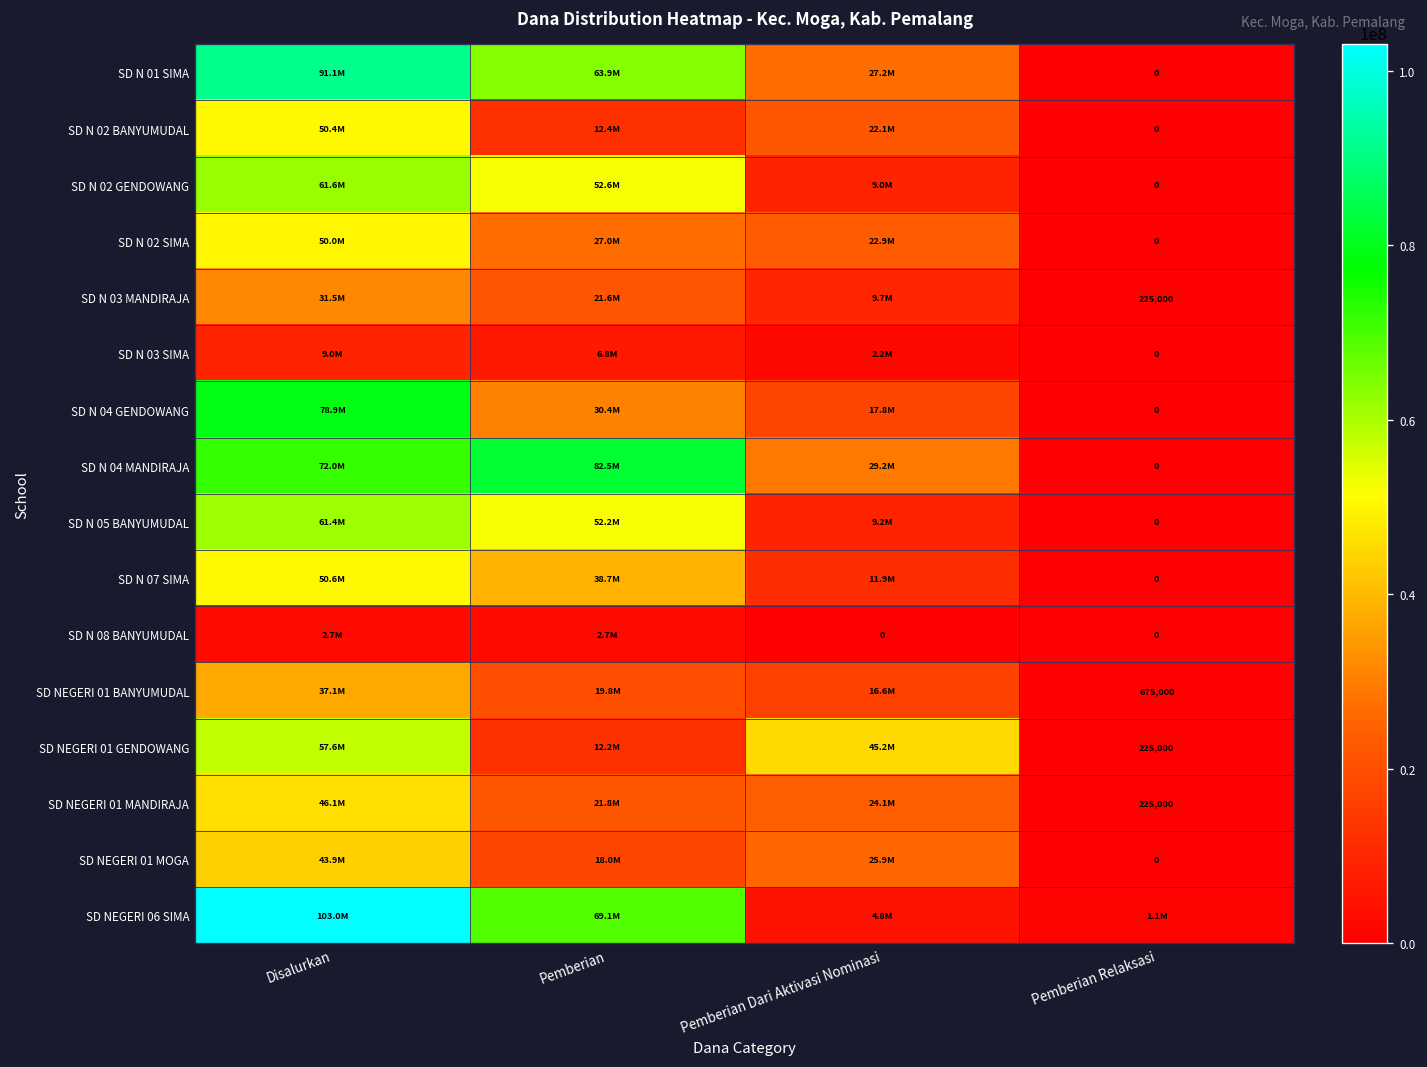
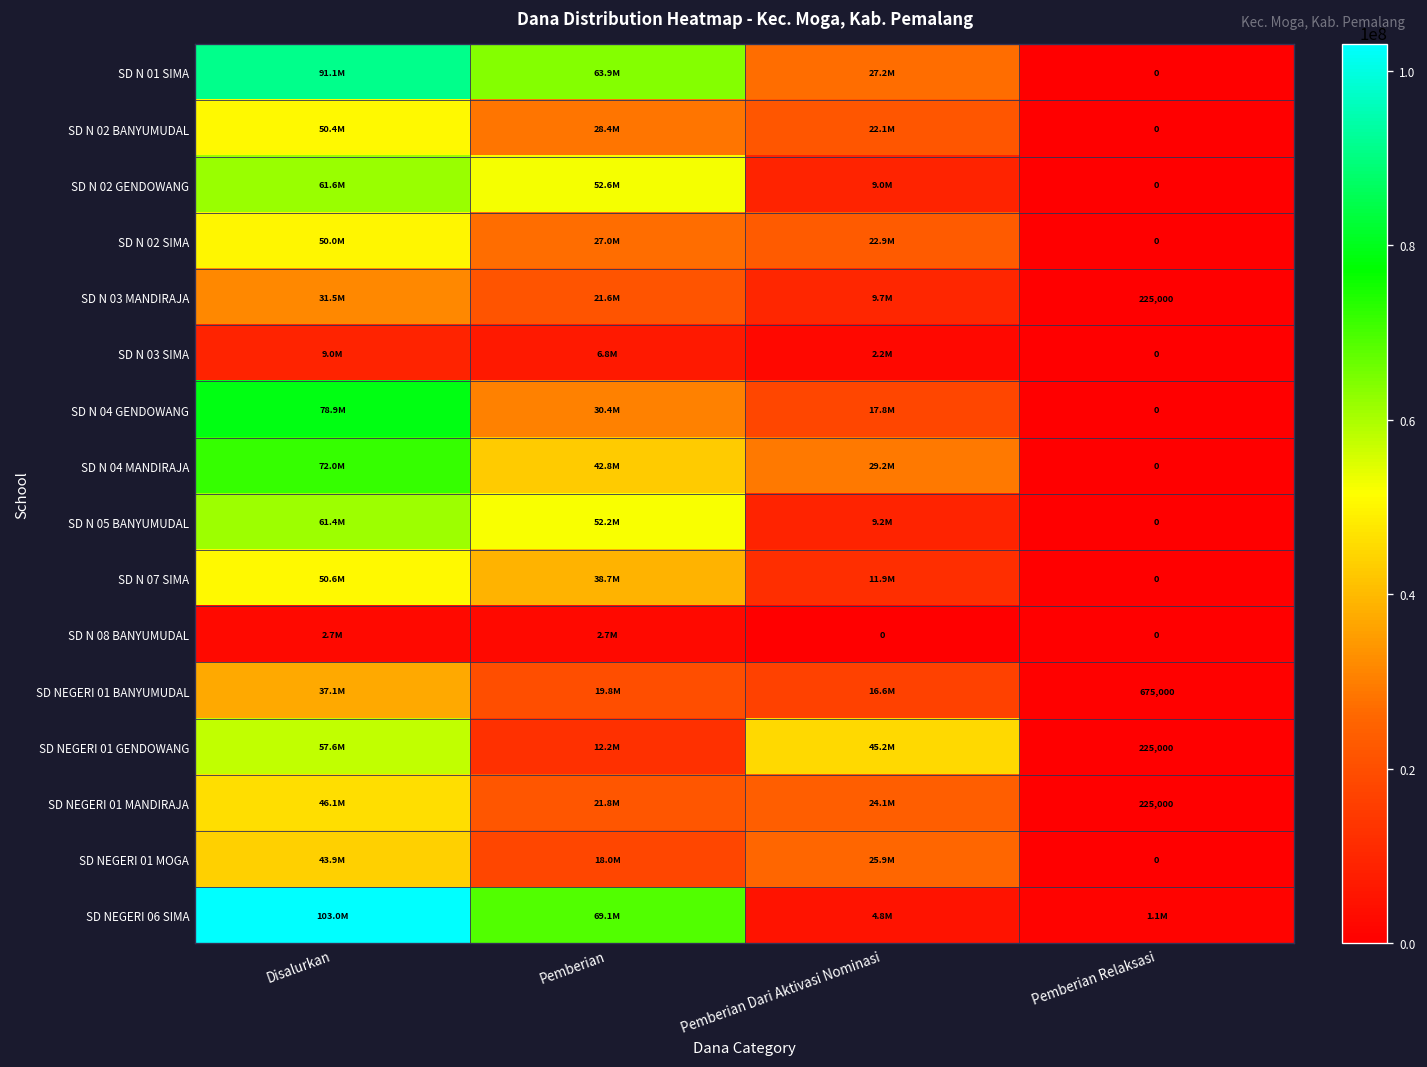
  {
    "SD N 01 SIMA": {
      "Disalurkan": "91.1M",
      "Pemberian": "63.9M",
      "Pemberian Dari Aktivasi Nominasi": "27.2M",
      "Pemberian Relaksasi": "0"
    },
    "SD N 02 BANYUMUDAL": {
      "Disalurkan": "50.4M",
-     "Pemberian": "12.4M",
+     "Pemberian": "28.4M",
      "Pemberian Dari Aktivasi Nominasi": "22.1M",
      "Pemberian Relaksasi": "0"
    },
    "SD N 02 GENDOWANG": {
      "Disalurkan": "61.6M",
      "Pemberian": "52.6M",
      "Pemberian Dari Aktivasi Nominasi": "9.0M",
      "Pemberian Relaksasi": "0"
    },
    "SD N 02 SIMA": {
      "Disalurkan": "50.0M",
      "Pemberian": "27.0M",
      "Pemberian Dari Aktivasi Nominasi": "22.9M",
      "Pemberian Relaksasi": "0"
    },
    "SD N 03 MANDIRAJA": {
      "Disalurkan": "31.5M",
      "Pemberian": "21.6M",
      "Pemberian Dari Aktivasi Nominasi": "9.7M",
      "Pemberian Relaksasi": "225,000"
    },
    "SD N 03 SIMA": {
      "Disalurkan": "9.0M",
      "Pemberian": "6.8M",
      "Pemberian Dari Aktivasi Nominasi": "2.2M",
      "Pemberian Relaksasi": "0"
    },
    "SD N 04 GENDOWANG": {
      "Disalurkan": "78.9M",
      "Pemberian": "30.4M",
      "Pemberian Dari Aktivasi Nominasi": "17.8M",
      "Pemberian Relaksasi": "0"
    },
    "SD N 04 MANDIRAJA": {
      "Disalurkan": "72.0M",
-     "Pemberian": "82.5M",
+     "Pemberian": "42.8M",
      "Pemberian Dari Aktivasi Nominasi": "29.2M",
      "Pemberian Relaksasi": "0"
    },
    "SD N 05 BANYUMUDAL": {
      "Disalurkan": "61.4M",
      "Pemberian": "52.2M",
      "Pemberian Dari Aktivasi Nominasi": "9.2M",
      "Pemberian Relaksasi": "0"
    },
    "SD N 07 SIMA": {
      "Disalurkan": "50.6M",
      "Pemberian": "38.7M",
      "Pemberian Dari Aktivasi Nominasi": "11.9M",
      "Pemberian Relaksasi": "0"
    },
    "SD N 08 BANYUMUDAL": {
      "Disalurkan": "2.7M",
      "Pemberian": "2.7M",
      "Pemberian Dari Aktivasi Nominasi": "0",
      "Pemberian Relaksasi": "0"
    },
    "SD NEGERI 01 BANYUMUDAL": {
      "Disalurkan": "37.1M",
      "Pemberian": "19.8M",
      "Pemberian Dari Aktivasi Nominasi": "16.6M",
      "Pemberian Relaksasi": "675,000"
    },
    "SD NEGERI 01 GENDOWANG": {
      "Disalurkan": "57.6M",
      "Pemberian": "12.2M",
      "Pemberian Dari Aktivasi Nominasi": "45.2M",
      "Pemberian Relaksasi": "225,000"
    },
    "SD NEGERI 01 MANDIRAJA": {
      "Disalurkan": "46.1M",
      "Pemberian": "21.8M",
      "Pemberian Dari Aktivasi Nominasi": "24.1M",
      "Pemberian Relaksasi": "225,000"
    },
    "SD NEGERI 01 MOGA": {
      "Disalurkan": "43.9M",
      "Pemberian": "18.0M",
      "Pemberian Dari Aktivasi Nominasi": "25.9M",
      "Pemberian Relaksasi": "0"
    },
    "SD NEGERI 06 SIMA": {
      "Disalurkan": "103.0M",
      "Pemberian": "69.1M",
      "Pemberian Dari Aktivasi Nominasi": "4.8M",
      "Pemberian Relaksasi": "1.1M"
    }
  }
